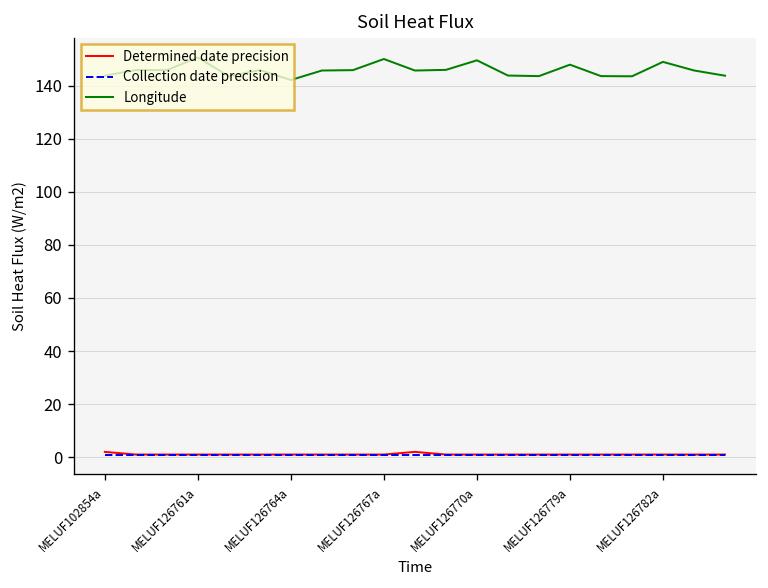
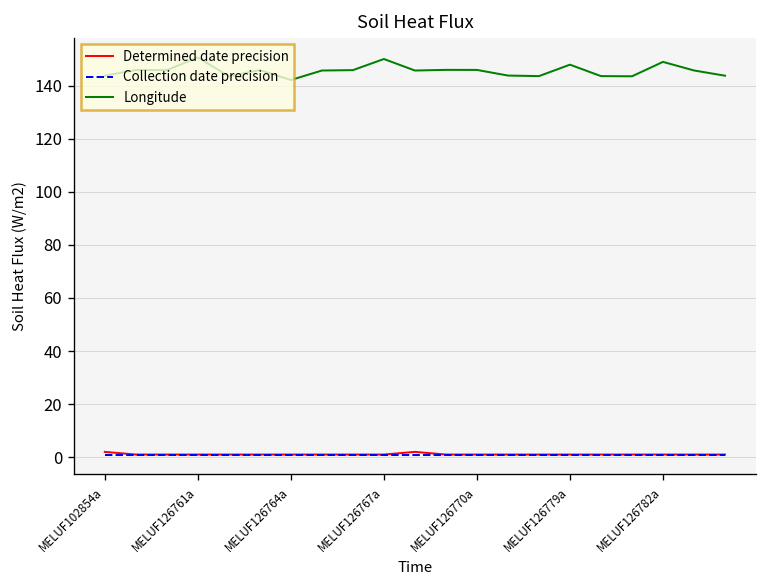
  {
    "Longitude": {
      "MELUF126767a": 150,
-     "MELUF126770a": 150,
+     "MELUF126770a": 146,
      "MELUF126779a": 148,
      "MELUF126782a": 149
    }
  }
